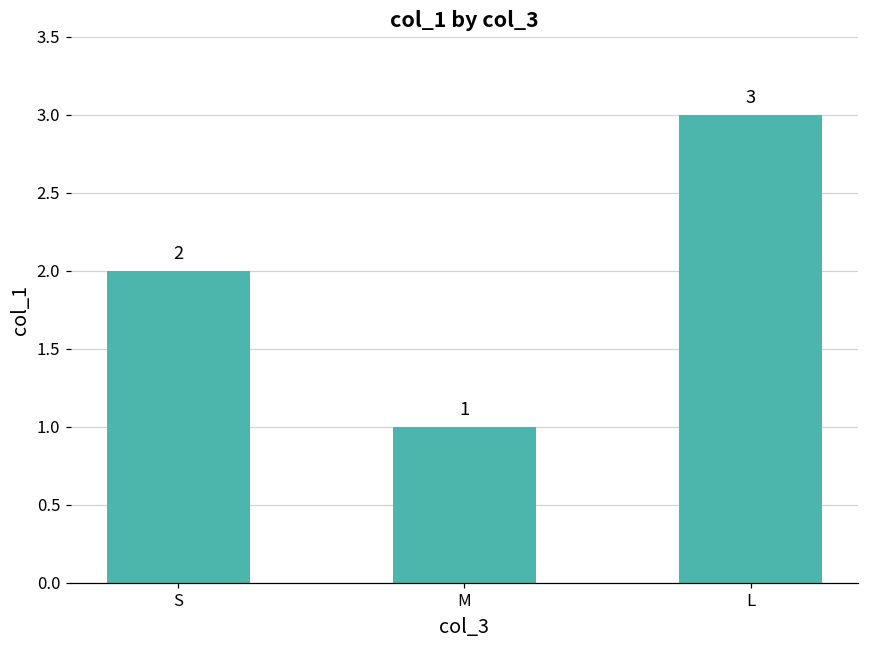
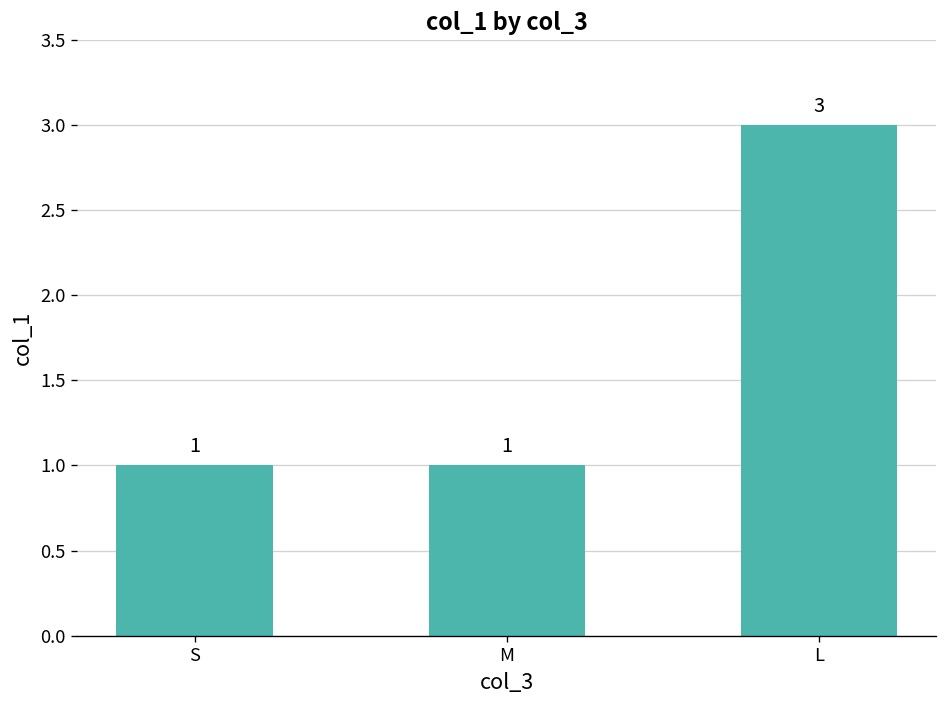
  {
-   "S": 2,
+   "S": 1,
    "M": 1,
    "L": 3
  }
